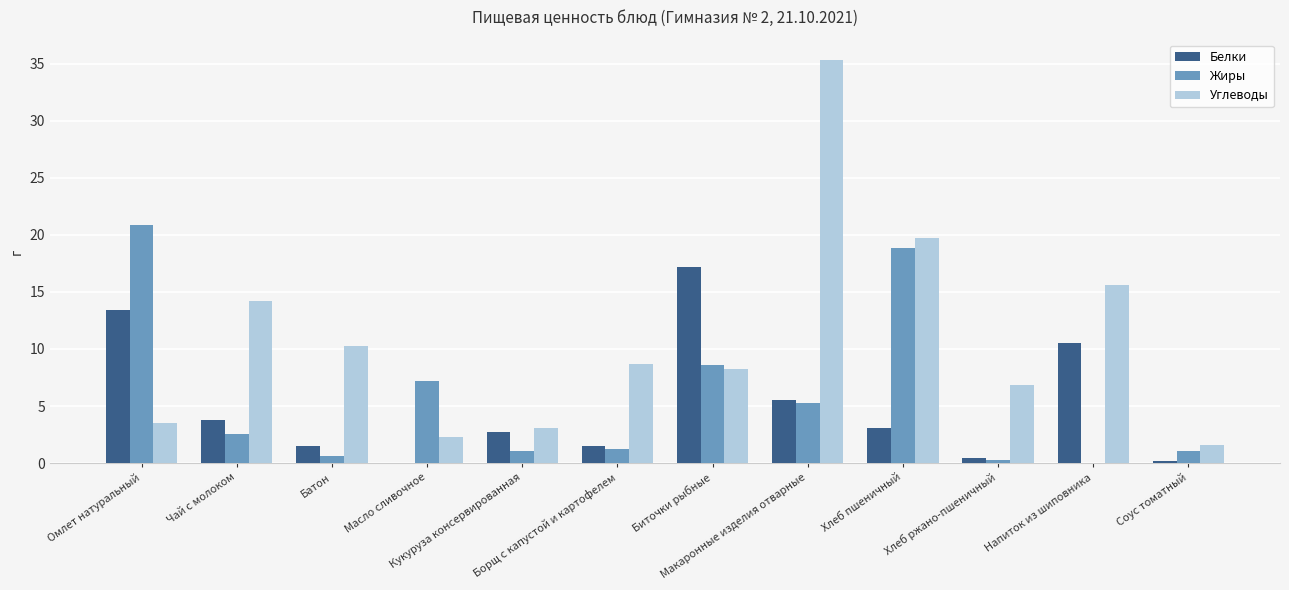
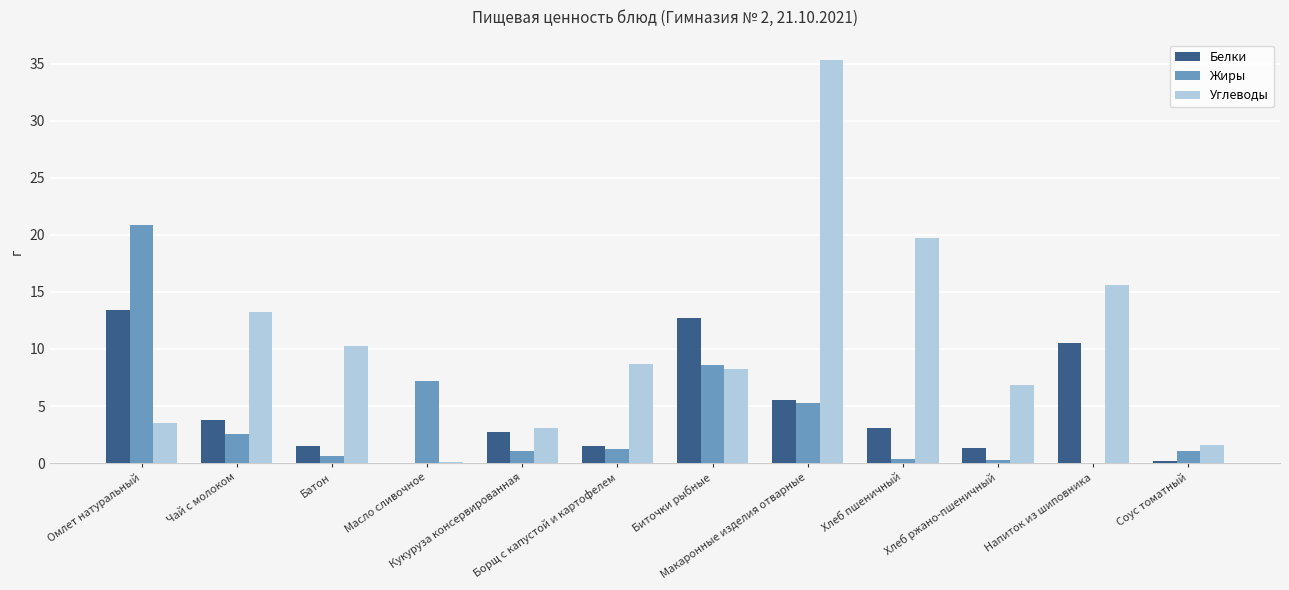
  {
    "Белки": {
      "Омлет натуральный": 13.4,
      "Чай с молоком": 3.8,
      "Батон": 1.5,
      "Кукуруза консервированная": 2.8,
      "Борщ с капустой и картофелем": 1.5,
-     "Биточки рыбные": 17.2,
+     "Биточки рыбные": 12.7,
      "Макаронные изделия отварные": 5.5,
      "Хлеб пшеничный": 3.0,
-     "Хлеб ржано-пшеничный": 0.5,
+     "Хлеб ржано-пшеничный": 1.3,
      "Напиток из шиповника": 10.5
    },
    "Жиры": {
      "Омлет натуральный": 20.8,
      "Чай с молоком": 2.6,
      "Батон": 0.6,
      "Масло сливочное": 7.2,
      "Кукуруза консервированная": 1.1,
      "Борщ с капустой и картофелем": 1.3,
      "Биточки рыбные": 8.6,
      "Макаронные изделия отварные": 5.3,
-     "Хлеб пшеничный": 18.9,
+     "Хлеб пшеничный": 0.3,
      "Хлеб ржано-пшеничный": 0.2,
      "Напиток из шиповника": 0.0,
      "Соус томатный": 1.1
    },
    "Углеводы": {
      "Омлет натуральный": 3.5,
-     "Чай с молоком": 14.2,
+     "Чай с молоком": 13.3,
      "Батон": 10.3,
-     "Масло сливочное": 2.3,
+     "Масло сливочное": 0.1,
      "Кукуруза консервированная": 3.1,
      "Борщ с капустой и картофелем": 8.7,
      "Биточки рыбные": 8.2,
      "Макаронные изделия отварные": 35.3,
      "Хлеб пшеничный": 19.7,
      "Хлеб ржано-пшеничный": 6.8,
      "Напиток из шиповника": 15.6,
      "Соус томатный": 1.6
    }
  }
